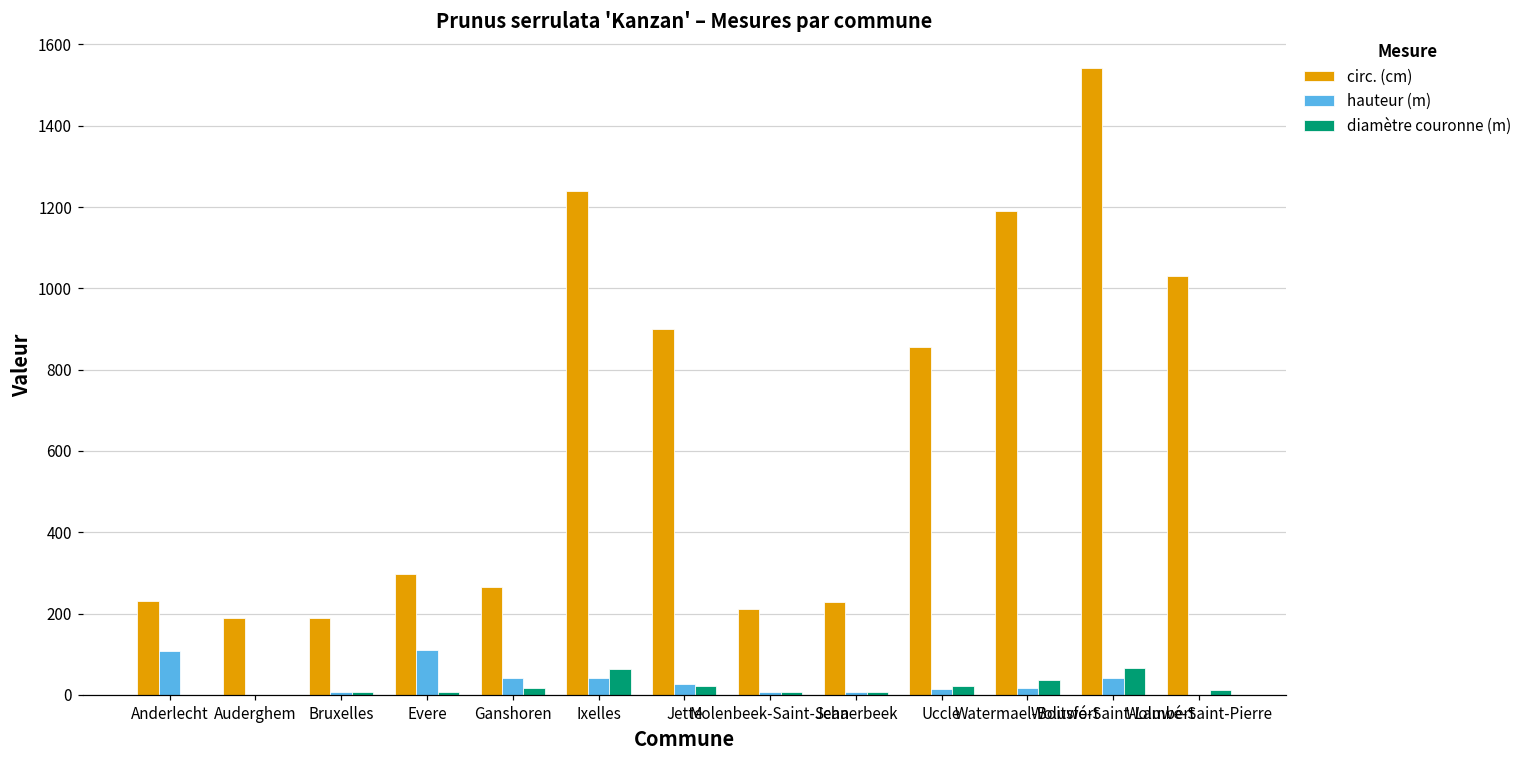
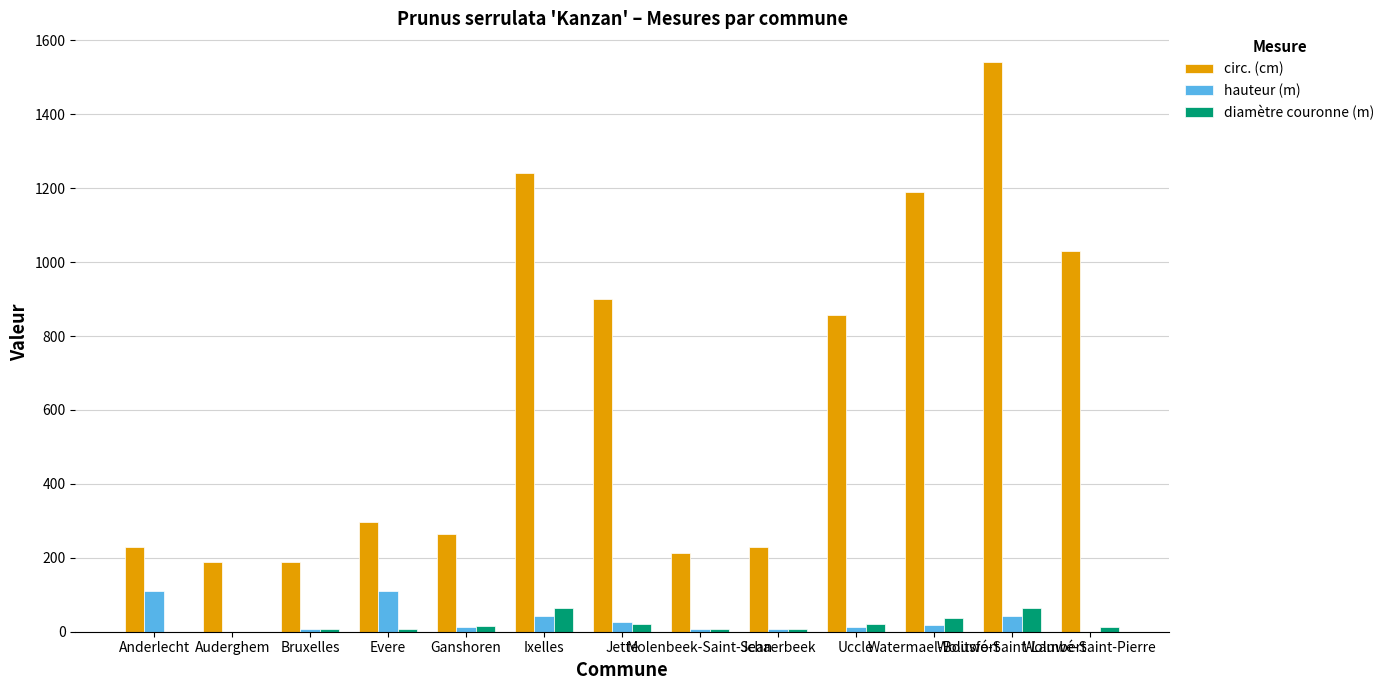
  {
    "hauteur (m)": {
      "Anderlecht": 110,
      "Auderghem": 0,
      "Bruxelles": 10,
      "Evere": 110,
-     "Ganshoren": 40,
+     "Ganshoren": 10,
      "Ixelles": 40
    }
  }
